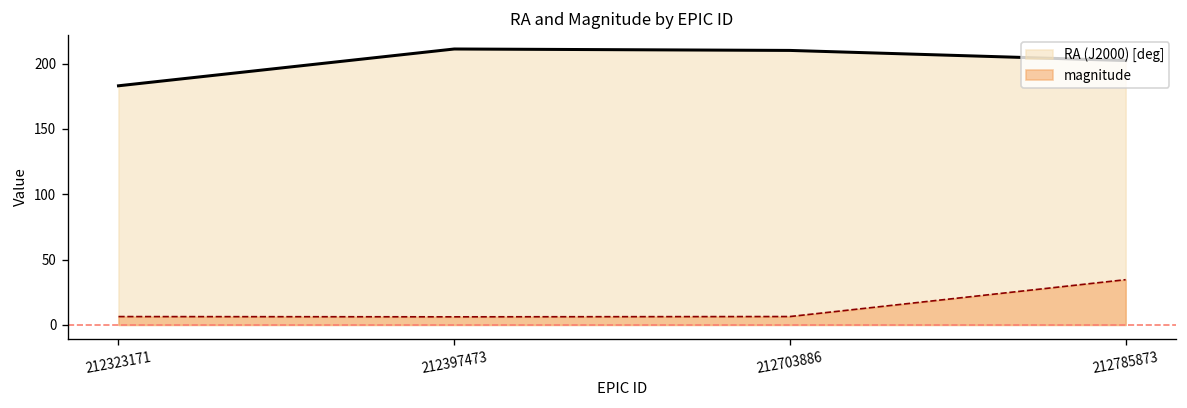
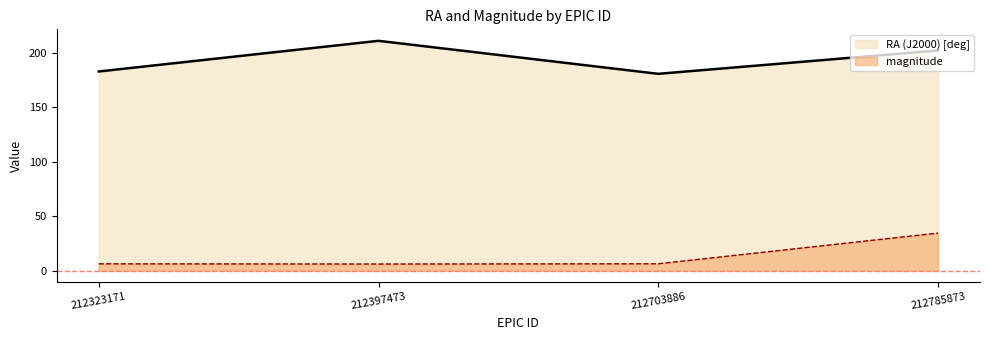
  {
    "RA (J2000) [deg]": {
      "212323171": 183,
      "212397473": 211,
-     "212703886": 210
+     "212703886": 181
    },
    "magnitude": {
      "212323171": 6,
      "212397473": 6,
      "212703886": 6,
      "212785873": 35
    }
  }
